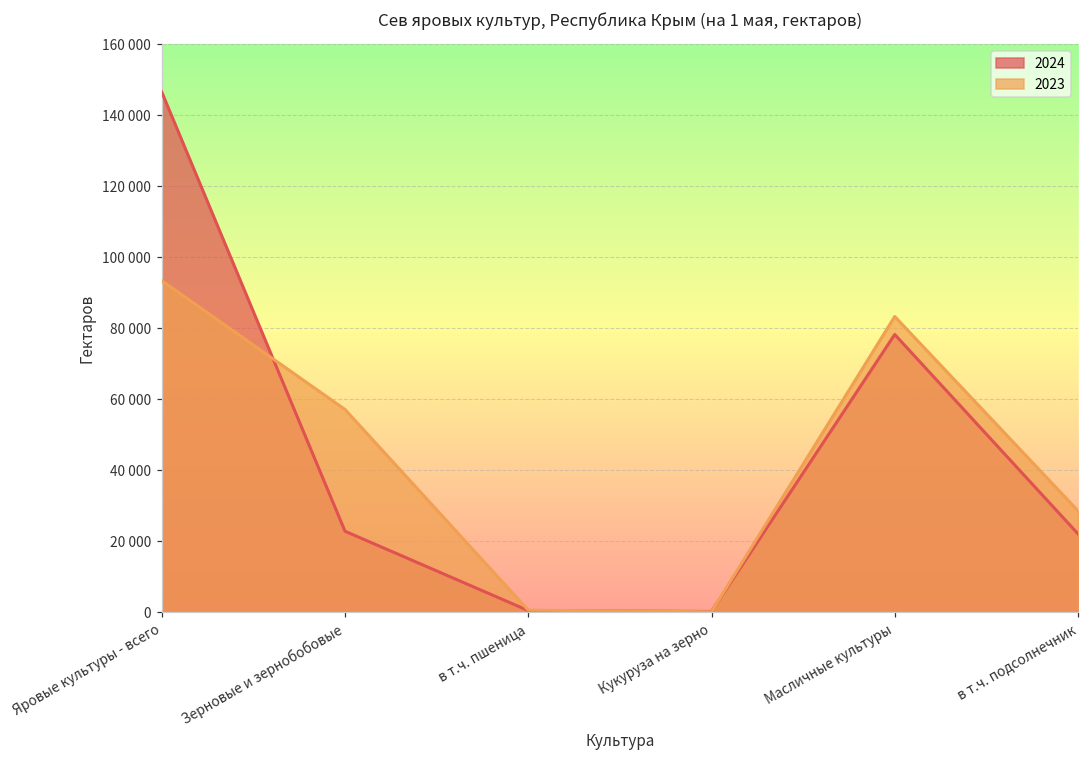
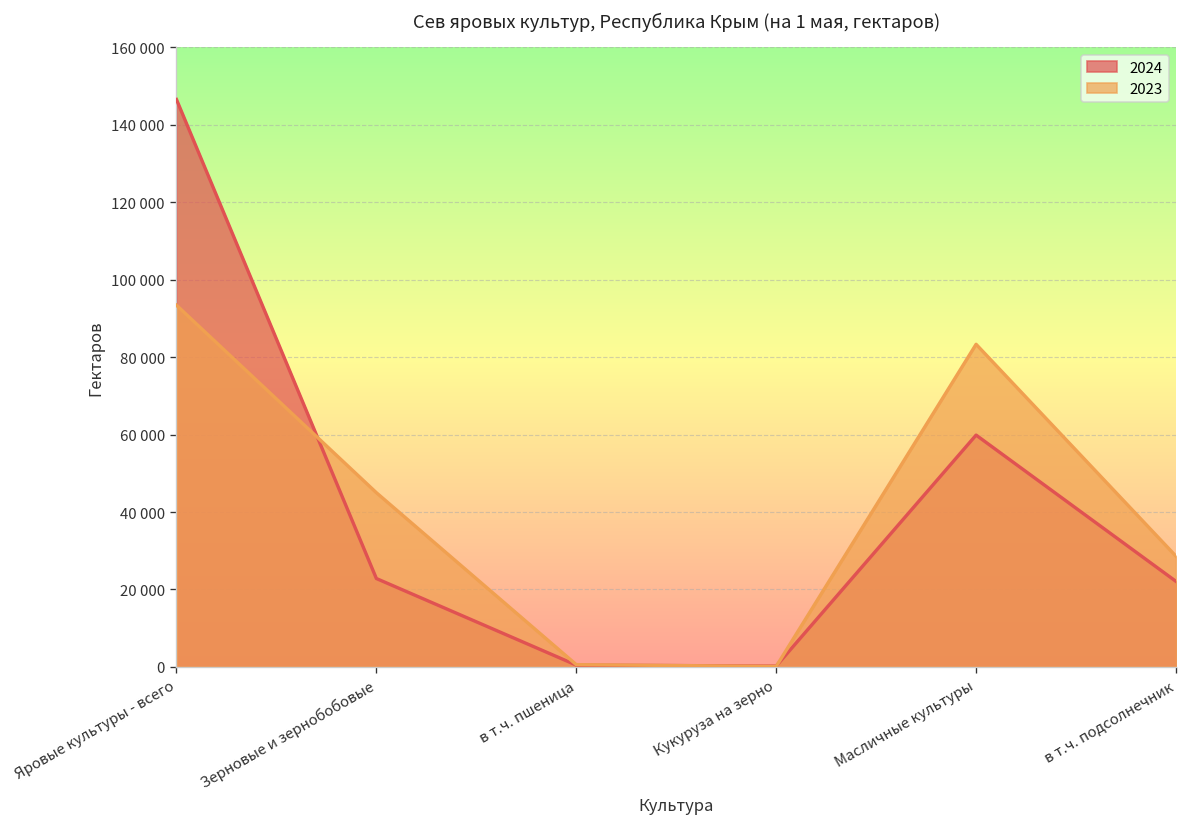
  {
    "2024": {
      "Яровые культуры - всего": 147000,
      "Зерновые и зернобобовые": 23000,
-     "Масличные культуры": 78000,
+     "Масличные культуры": 60000,
      "в т.ч. подсолнечник": 22000
    },
    "2023": {
      "Яровые культуры - всего": 93000,
-     "Зерновые и зернобобовые": 57000,
+     "Зерновые и зернобобовые": 45000,
      "Масличные культуры": 83000,
      "в т.ч. подсолнечник": 29000
    }
  }
